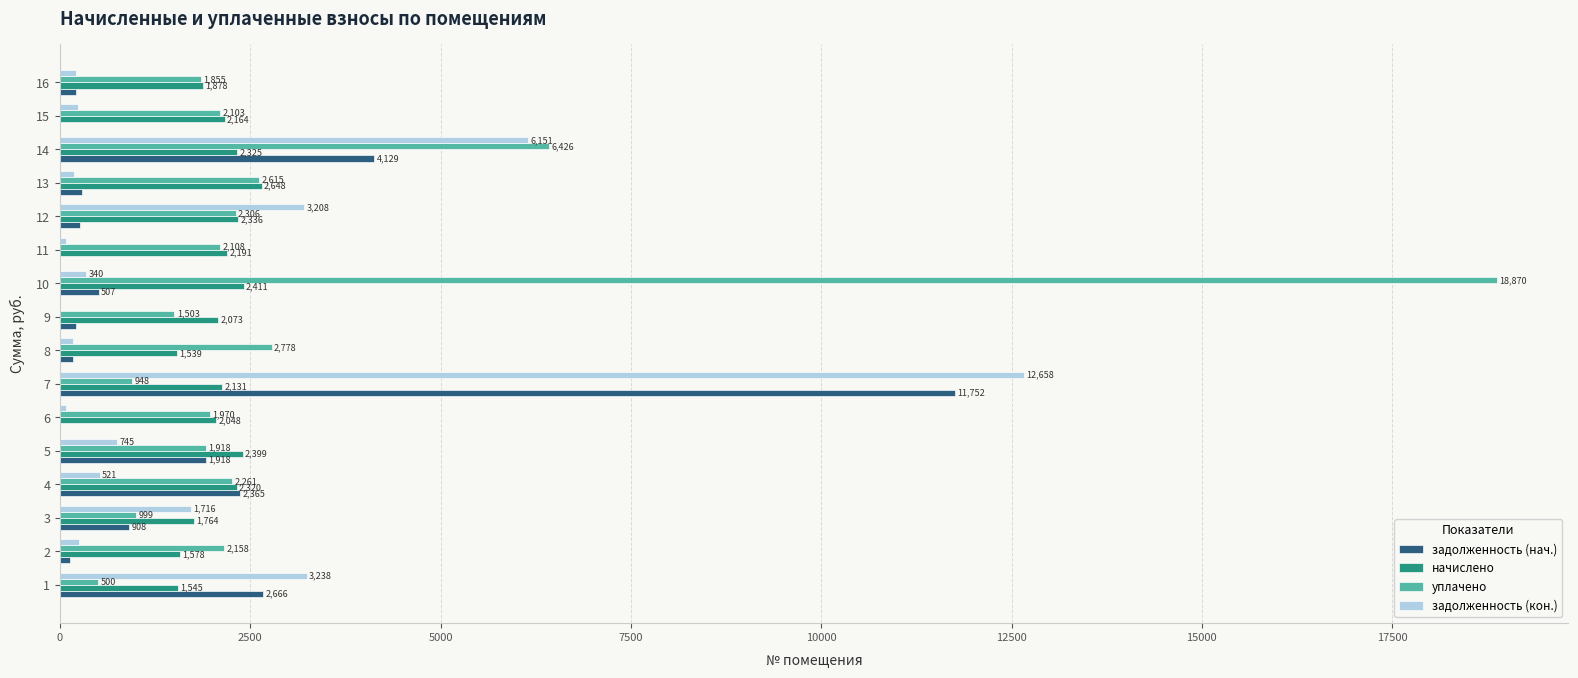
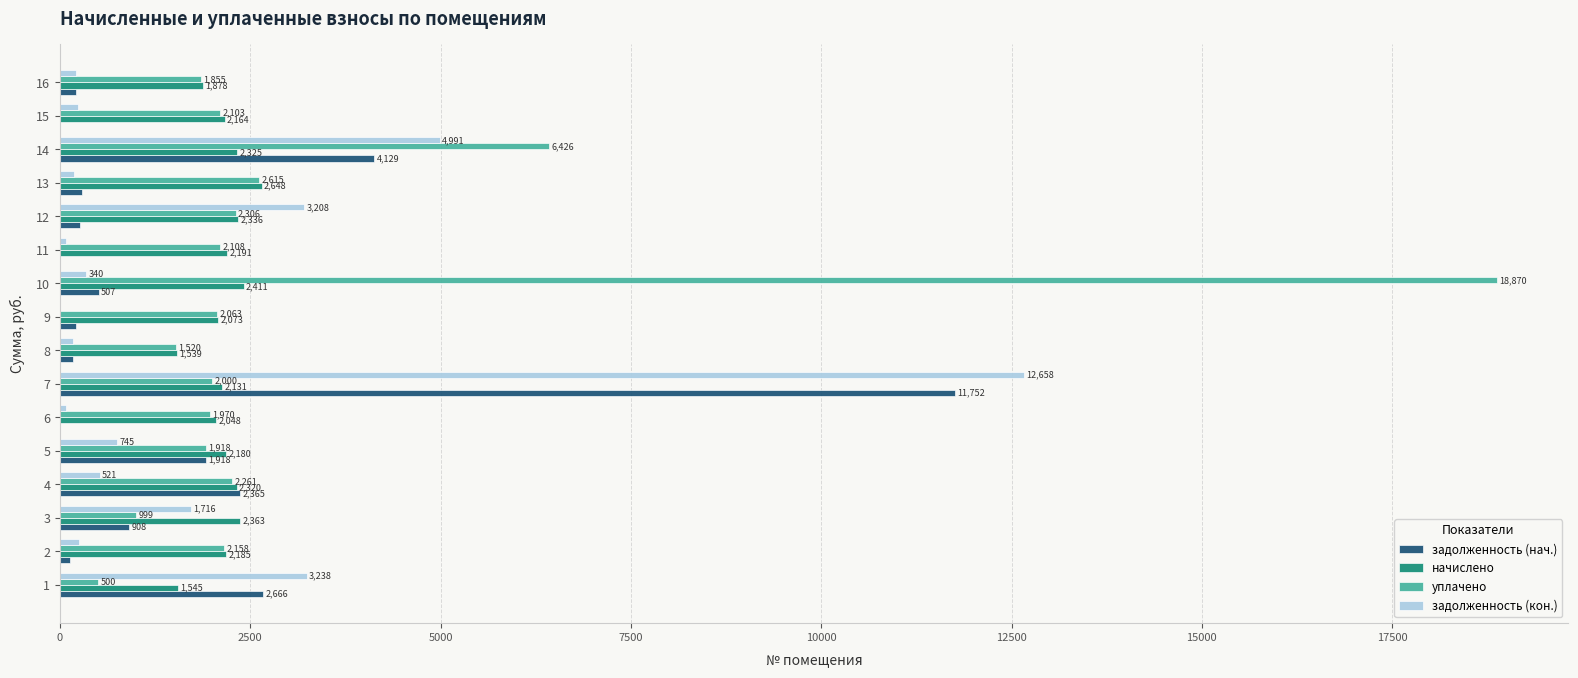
  {
    "задолженность (нач.)": {
      "14": "4,129",
      "10": "507",
      "7": "11,752",
      "5": "1,918",
      "3": "908",
      "1": "2,666"
    },
    "начислено": {
      "14": "2,325",
      "10": "2,411",
      "9": "2,073",
      "8": "1,539",
      "7": "2,131",
-     "5": "2,399",
-     "3": "1,764",
-     "2": "1,578",
+     "5": "2,180",
+     "3": "2,363",
+     "2": "2,185",
      "1": "1,545"
    },
    "уплачено": {
      "14": "6,426",
      "10": "18,870",
-     "9": "1,503",
-     "8": "2,778",
-     "7": "948",
+     "9": "2,063",
+     "8": "1,520",
+     "7": "2,000",
      "5": "1,918",
      "3": "999",
      "2": "2,158",
      "1": "500"
    },
    "задолженность (кон.)": {
-     "14": "6,151",
+     "14": "4,991",
      "12": "3,208",
      "10": "340",
      "7": "12,658",
      "5": "745",
      "4": "521",
      "3": "1,716",
      "1": "3,238"
    }
  }
